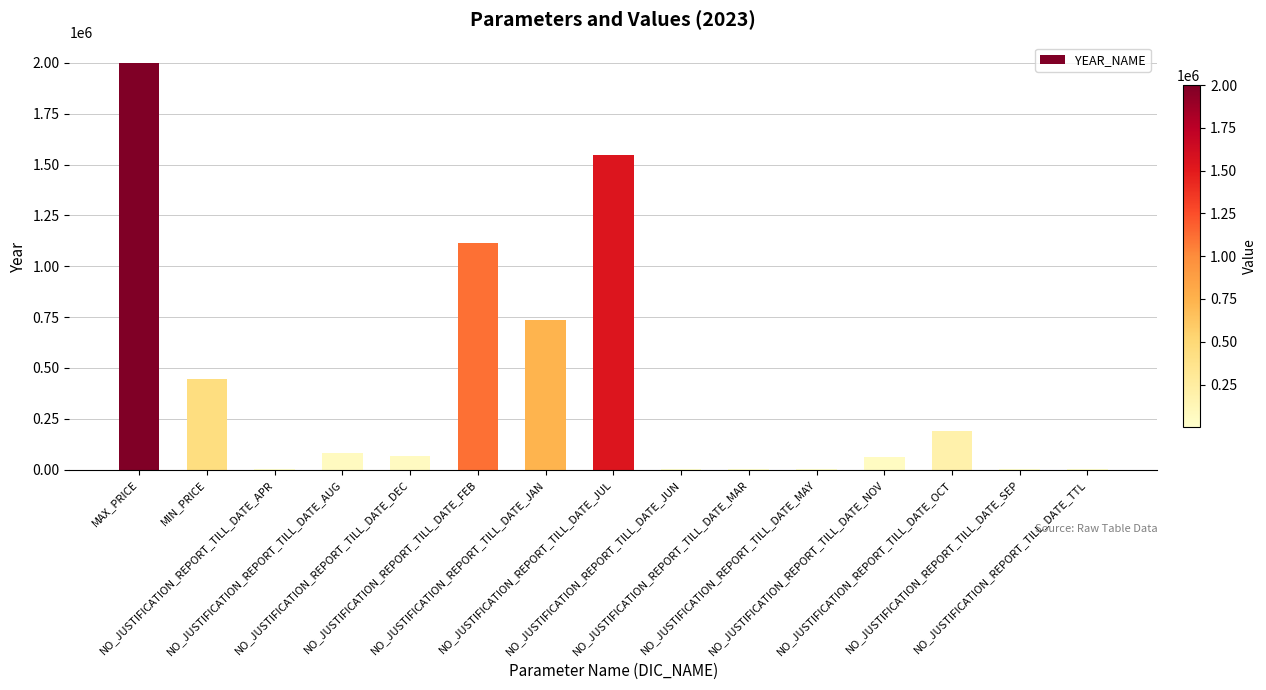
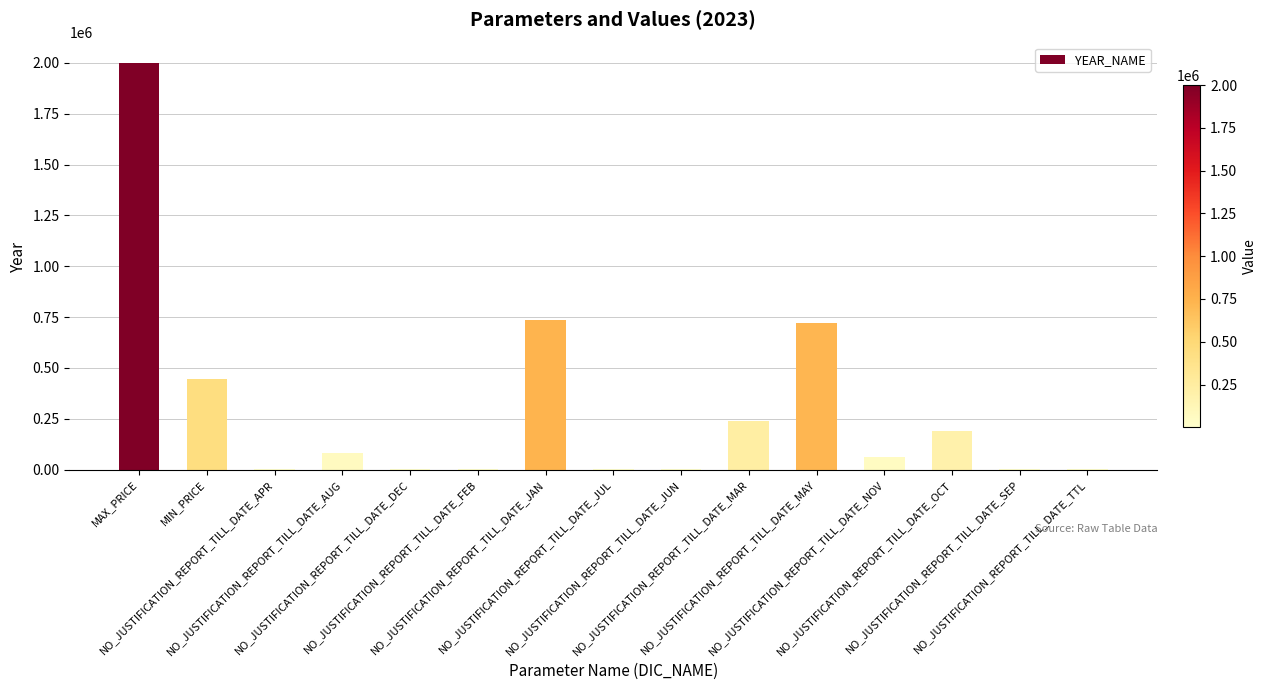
  {
    "MAX_PRICE": 2000000,
    "MIN_PRICE": 450000,
    "NO_JUSTIFICATION_REPORT_TILL_DATE_AUG": 80000,
-   "NO_JUSTIFICATION_REPORT_TILL_DATE_DEC": 70000,
-   "NO_JUSTIFICATION_REPORT_TILL_DATE_FEB": 1120000,
+   "NO_JUSTIFICATION_REPORT_TILL_DATE_DEC": 0,
+   "NO_JUSTIFICATION_REPORT_TILL_DATE_FEB": 0,
    "NO_JUSTIFICATION_REPORT_TILL_DATE_JAN": 740000,
-   "NO_JUSTIFICATION_REPORT_TILL_DATE_JUL": 1550000,
-   "NO_JUSTIFICATION_REPORT_TILL_DATE_MAR": 0,
-   "NO_JUSTIFICATION_REPORT_TILL_DATE_MAY": 0,
+   "NO_JUSTIFICATION_REPORT_TILL_DATE_JUL": 0,
+   "NO_JUSTIFICATION_REPORT_TILL_DATE_MAR": 240000,
+   "NO_JUSTIFICATION_REPORT_TILL_DATE_MAY": 720000,
    "NO_JUSTIFICATION_REPORT_TILL_DATE_NOV": 60000,
    "NO_JUSTIFICATION_REPORT_TILL_DATE_OCT": 190000
  }
